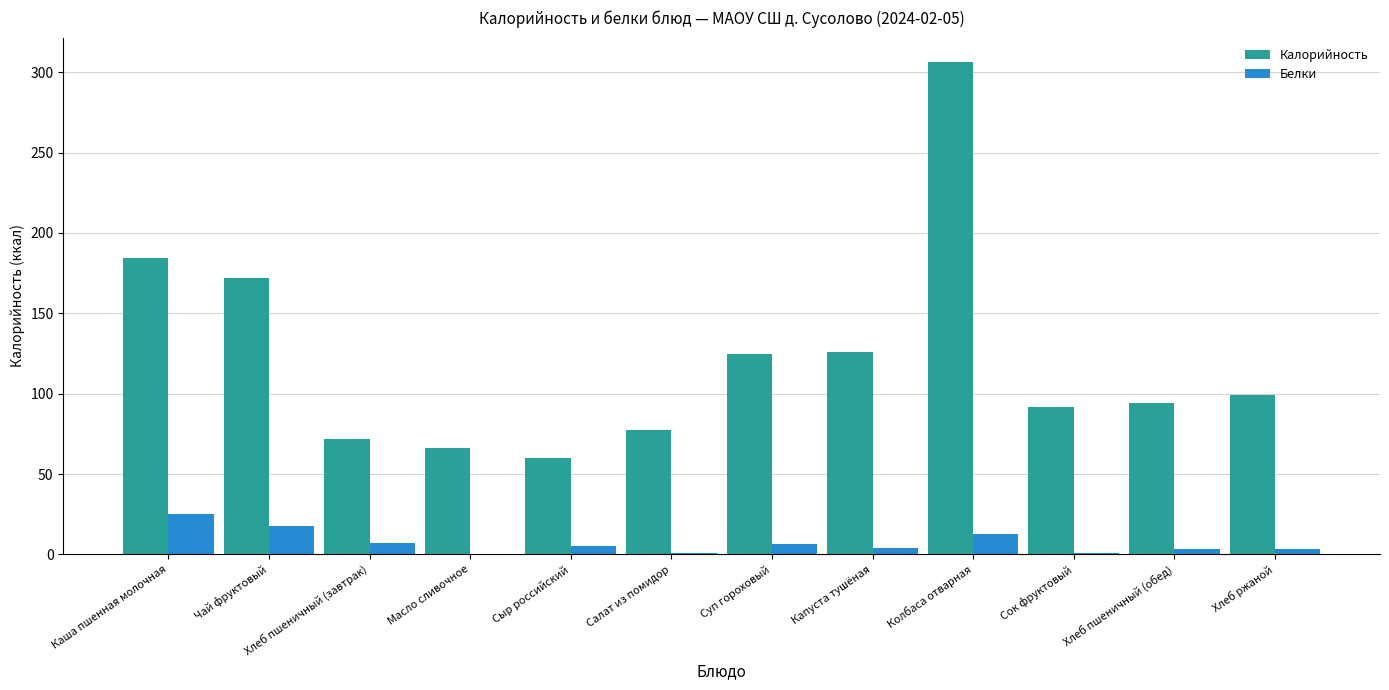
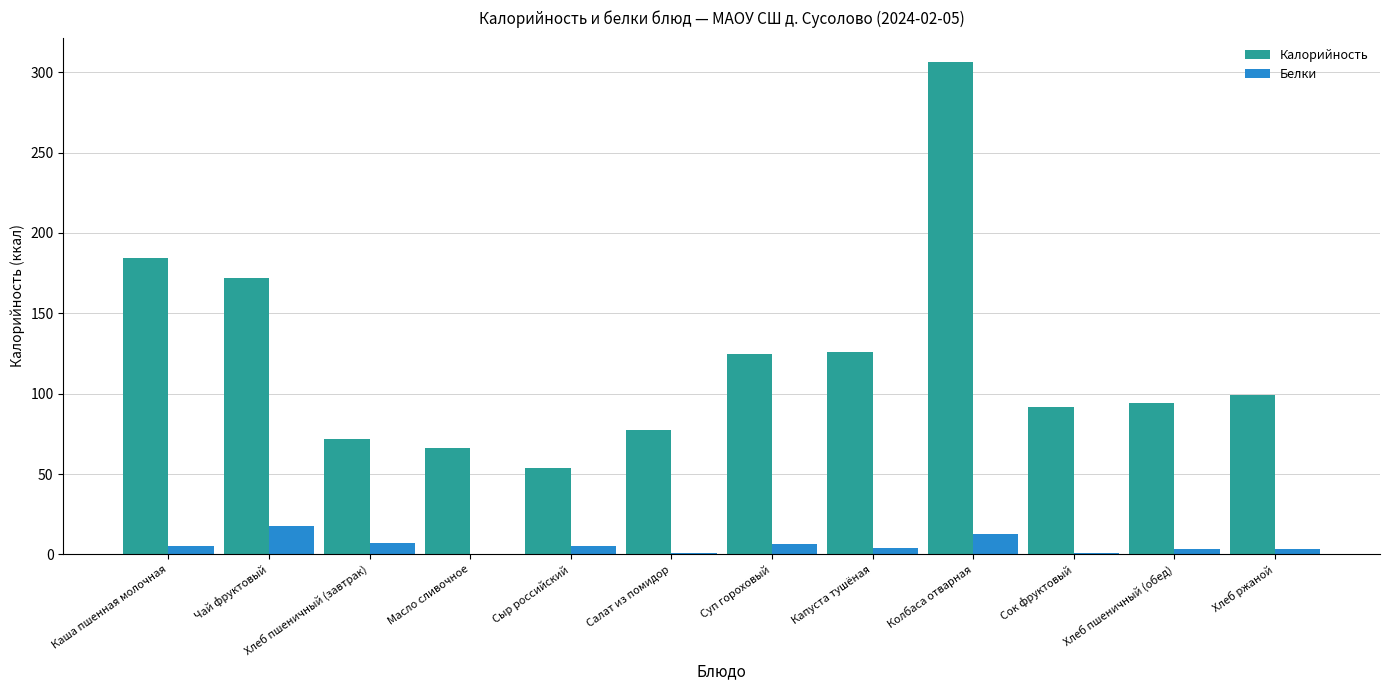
  {
    "Калорийность": {
      "Каша пшенная молочная": 184,
      "Чай фруктовый": 172,
      "Хлеб пшеничный (завтрак)": 72,
      "Масло сливочное": 66,
-     "Сыр российский": 60,
+     "Сыр российский": 54,
      "Салат из помидор": 78,
      "Суп гороховый": 125,
      "Капуста тушёная": 126,
      "Колбаса отварная": 306,
      "Сок фруктовый": 92,
      "Хлеб пшеничный (обед)": 94,
      "Хлеб ржаной": 99
    },
    "Белки": {
-     "Каша пшенная молочная": 25,
+     "Каша пшенная молочная": 5,
      "Чай фруктовый": 18,
      "Хлеб пшеничный (завтрак)": 7,
      "Сыр российский": 5,
      "Суп гороховый": 7,
      "Капуста тушёная": 4,
      "Колбаса отварная": 12,
      "Хлеб пшеничный (обед)": 3,
      "Хлеб ржаной": 3
    }
  }
